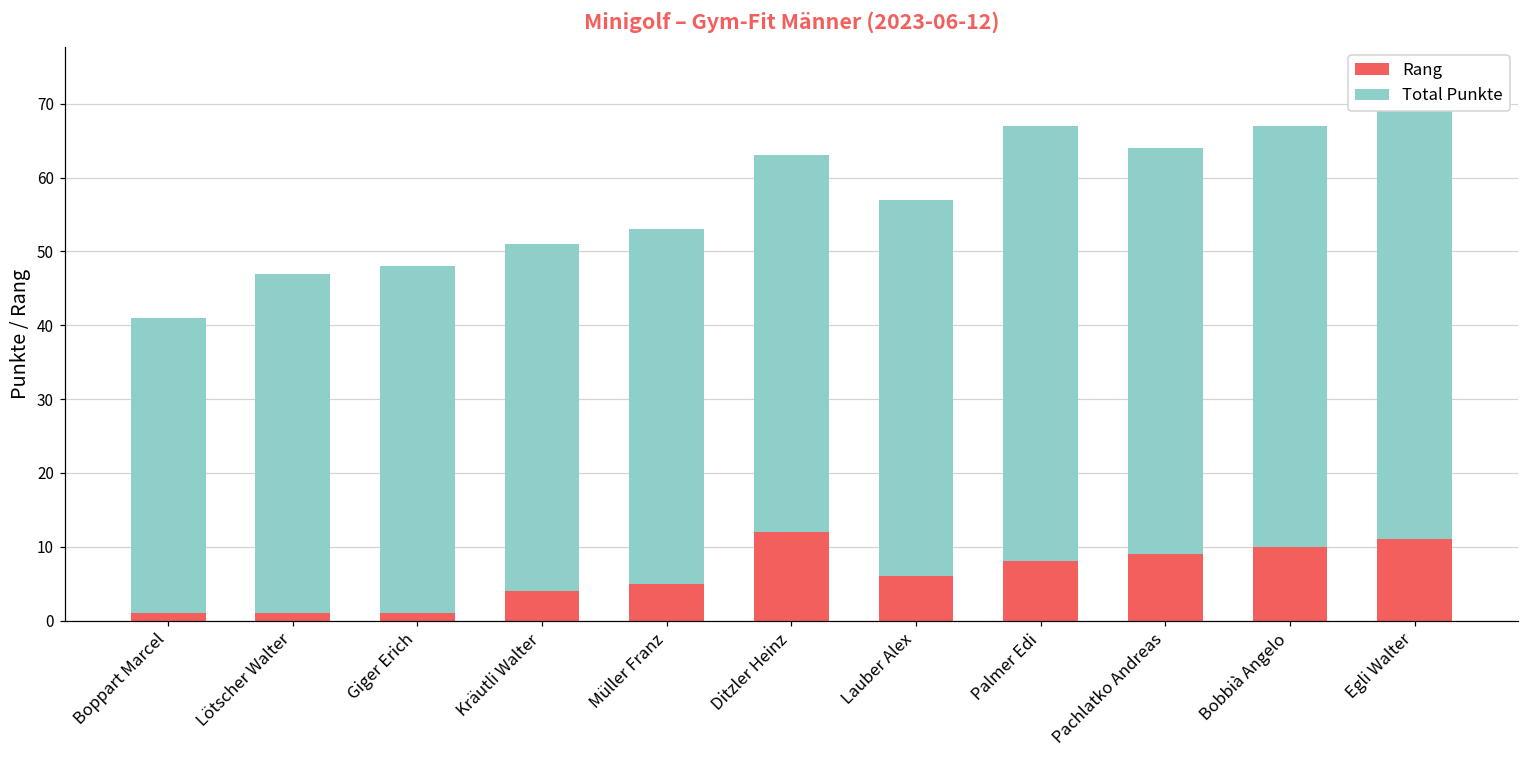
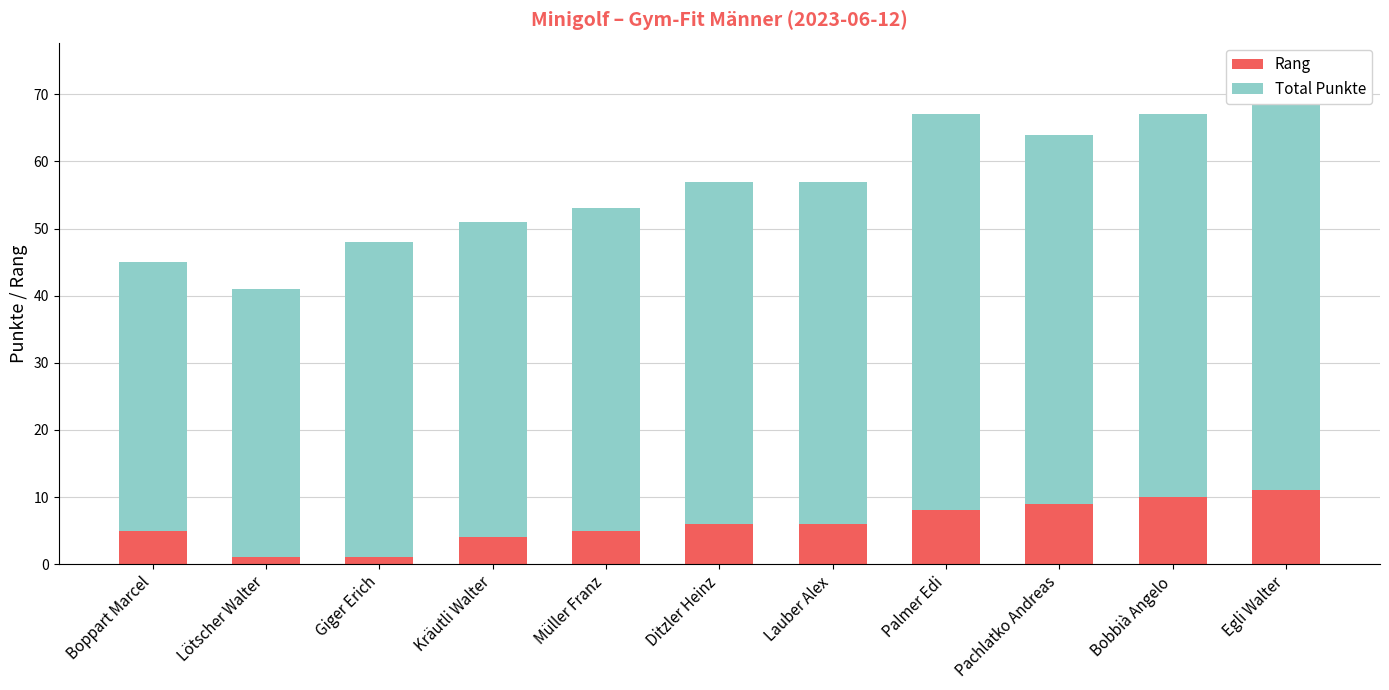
  {
    "Rang": {
-     "Boppart Marcel": 1,
+     "Boppart Marcel": 5,
      "Lötscher Walter": 1,
      "Giger Erich": 1,
      "Kräutli Walter": 4,
      "Müller Franz": 5,
-     "Ditzler Heinz": 12,
+     "Ditzler Heinz": 6,
      "Lauber Alex": 6,
      "Palmer Edi": 8,
      "Pachlatko Andreas": 9,
      "Bobbià Angelo": 10,
      "Egli Walter": 11
    },
    "Total Punkte": {
      "Boppart Marcel": 40,
-     "Lötscher Walter": 46,
+     "Lötscher Walter": 40,
      "Giger Erich": 47,
      "Kräutli Walter": 47,
      "Müller Franz": 48,
      "Ditzler Heinz": 51,
      "Lauber Alex": 51,
      "Palmer Edi": 59,
      "Pachlatko Andreas": 55,
      "Bobbià Angelo": 57
    }
  }
